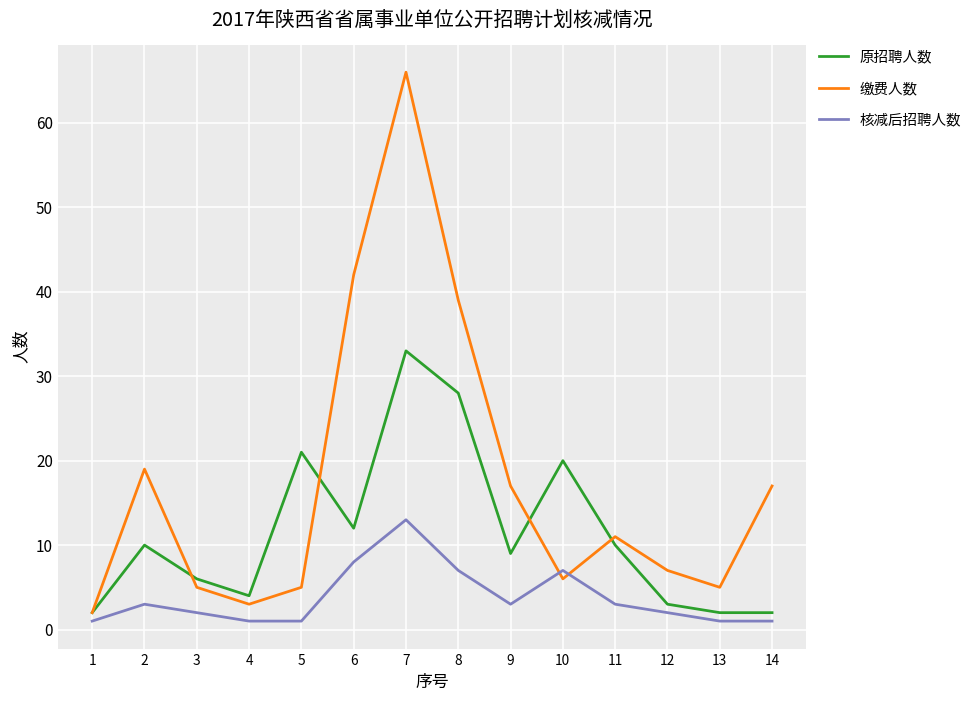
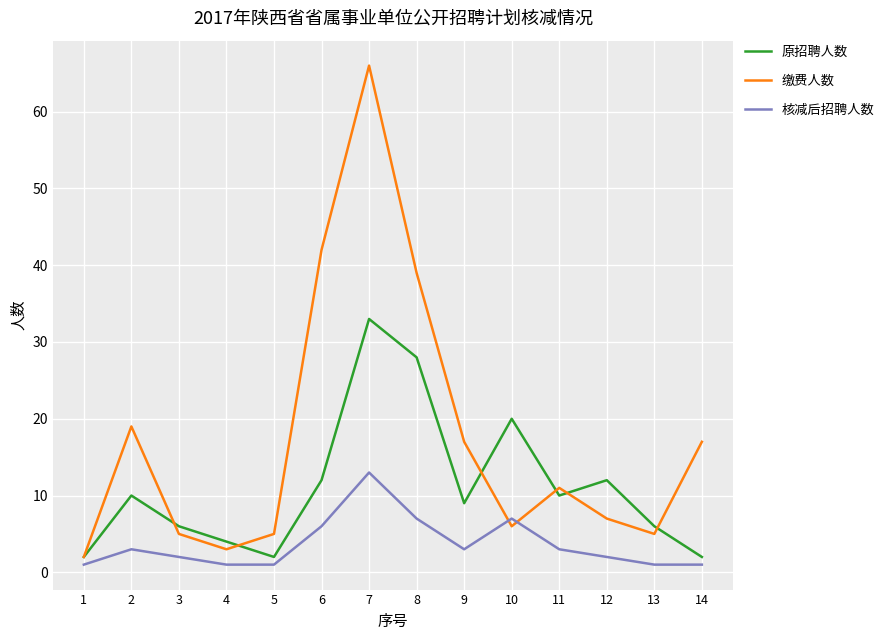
  {
    "原招聘人数": {
      "2": 10,
      "3": 6,
      "4": 4,
-     "5": 21,
+     "5": 2,
      "6": 12,
      "7": 33,
      "8": 28,
      "9": 9,
      "10": 20,
      "11": 10,
-     "12": 3,
-     "13": 2,
+     "12": 12,
+     "13": 6,
      "14": 2
    },
    "缴费人数": {
      "2": 19,
      "3": 5,
      "4": 3,
      "5": 5,
      "6": 42,
      "7": 66,
      "8": 39,
      "9": 17,
      "10": 6,
      "11": 11,
      "12": 7,
      "13": 5,
      "14": 17
    },
    "核减后招聘人数": {
      "1": 1,
      "2": 3,
      "3": 2,
      "4": 1,
      "5": 1,
-     "6": 8,
+     "6": 6,
      "7": 13,
      "8": 7,
      "9": 3,
      "10": 7,
      "11": 3,
      "12": 2,
      "13": 1,
      "14": 1
    }
  }
